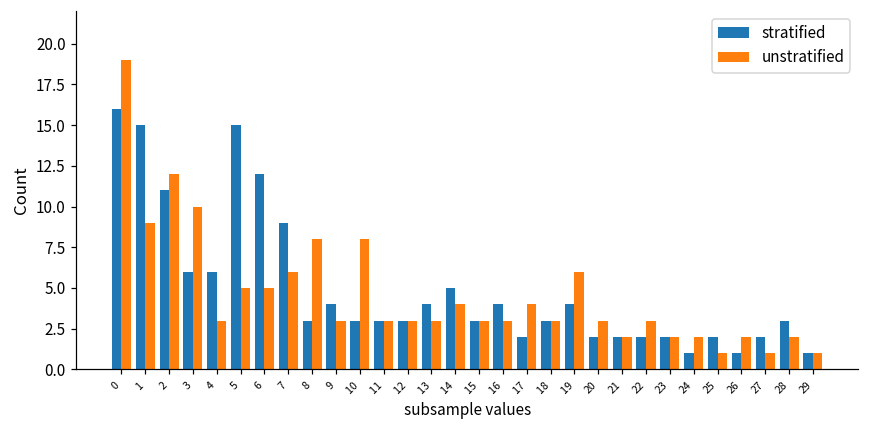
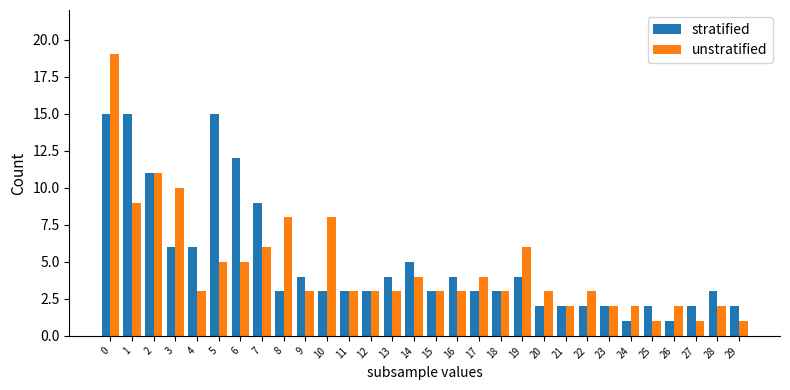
  {
    "stratified": {
-     "0": 16,
+     "0": 15,
      "1": 15,
      "2": 11,
      "3": 6,
      "4": 6,
      "5": 15,
      "6": 12,
      "7": 9,
      "8": 3,
      "9": 4,
      "10": 3,
      "11": 3,
      "12": 3,
      "13": 4,
      "14": 5,
      "15": 3,
      "16": 4,
-     "17": 2,
+     "17": 3,
      "18": 3,
      "19": 4,
      "20": 2,
      "21": 2,
      "22": 2,
      "23": 2,
      "24": 1,
      "25": 2,
      "26": 1,
      "27": 2,
      "28": 3,
-     "29": 1
+     "29": 2
    },
    "unstratified": {
      "0": 19,
      "1": 9,
-     "2": 12,
+     "2": 11,
      "3": 10,
      "4": 3,
      "5": 5,
      "6": 5,
      "7": 6,
      "8": 8,
      "9": 3,
      "10": 8,
      "11": 3,
      "12": 3,
      "13": 3,
      "14": 4,
      "15": 3,
      "16": 3,
      "17": 4,
      "18": 3,
      "19": 6,
      "20": 3,
      "21": 2,
      "22": 3,
      "23": 2,
      "24": 2,
      "25": 1,
      "26": 2,
      "27": 1,
      "28": 2,
      "29": 1
    }
  }
